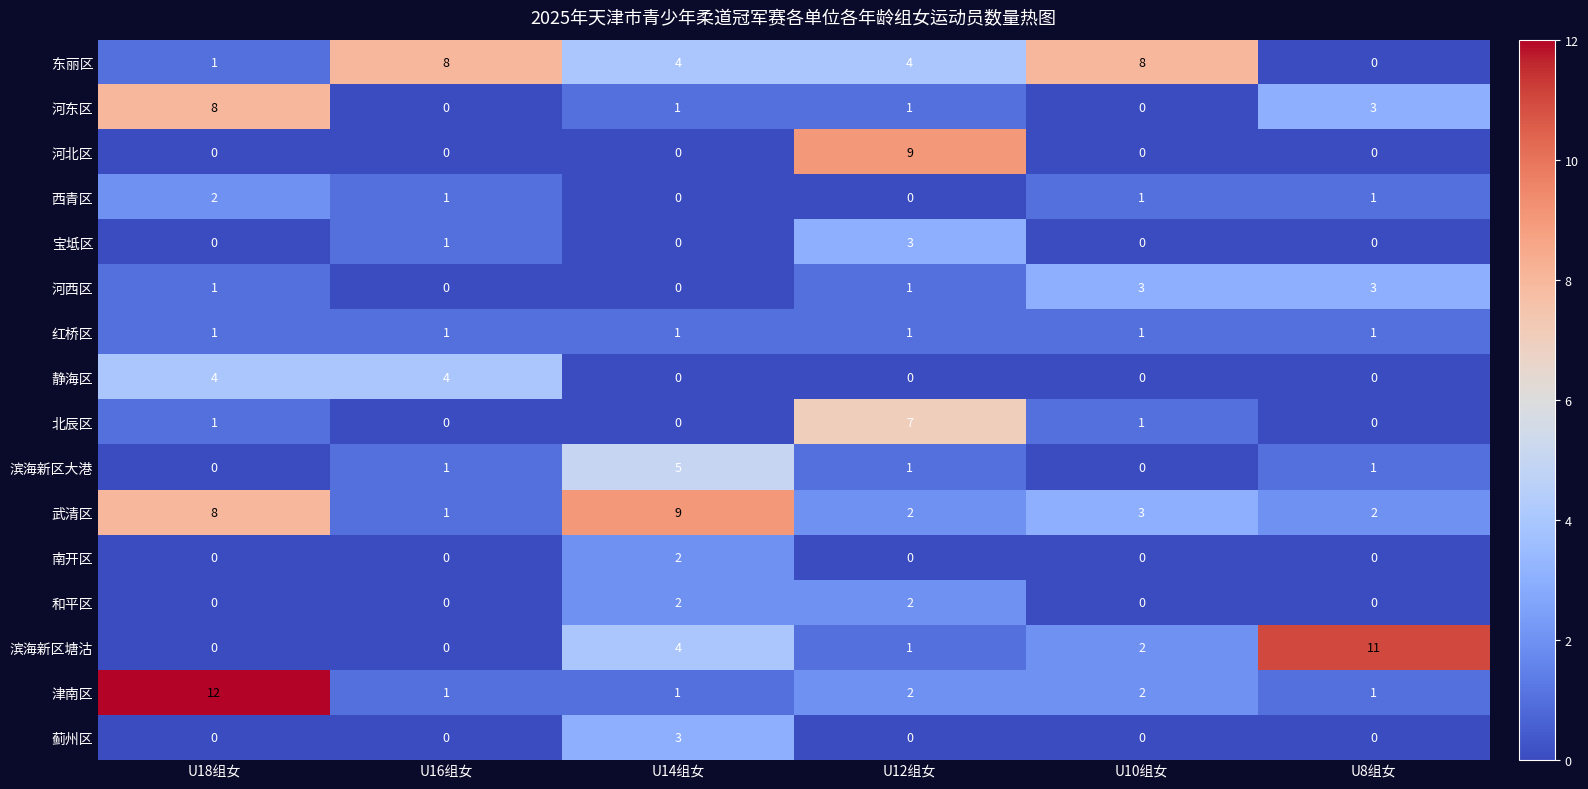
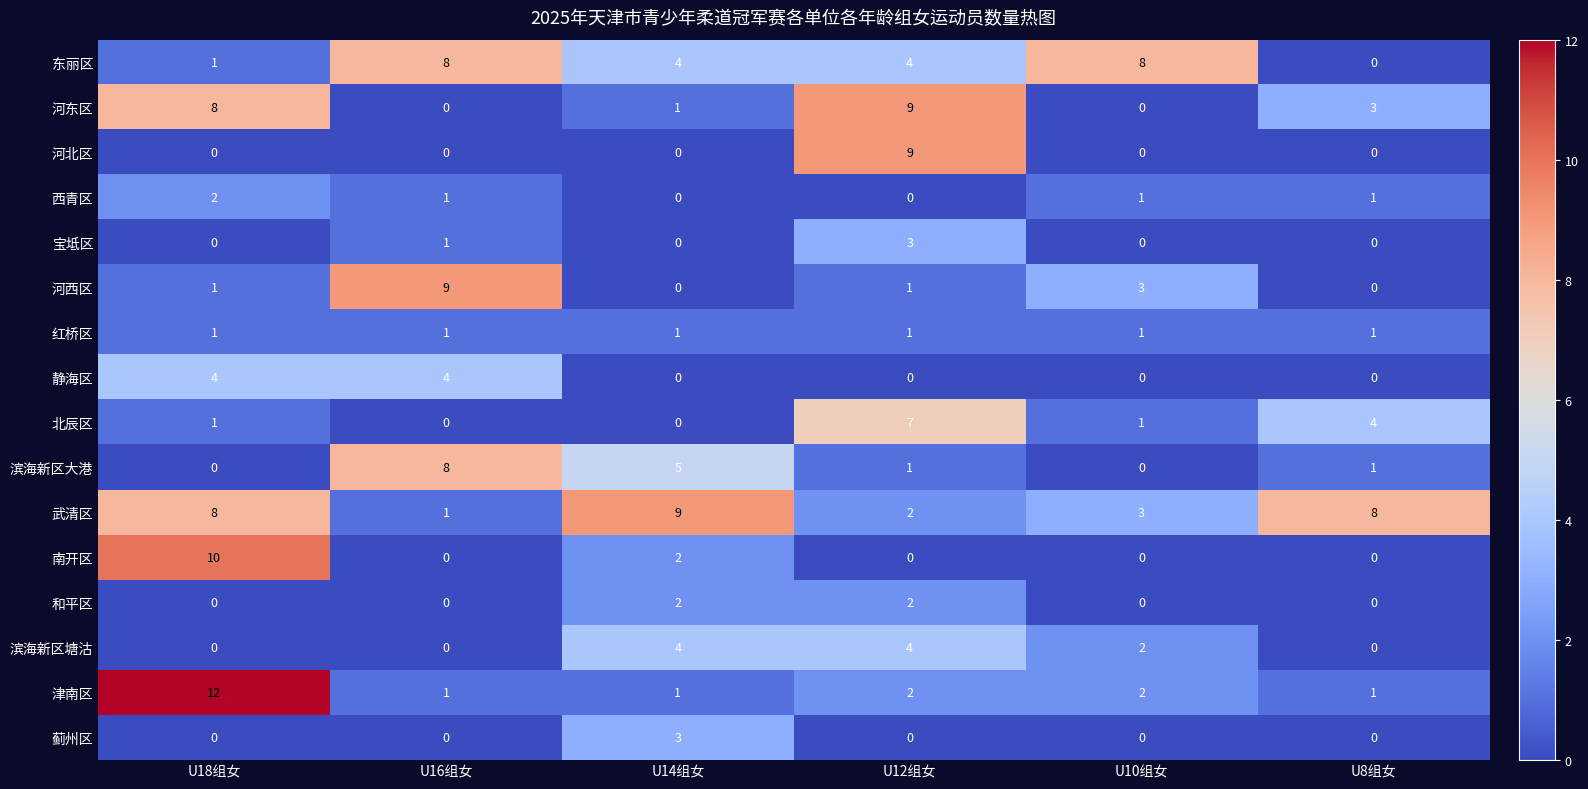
  {
    "东丽区": {
      "U18组女": 1,
      "U16组女": 8,
      "U14组女": 4,
      "U12组女": 4,
      "U10组女": 8,
      "U8组女": 0
    },
    "河东区": {
      "U18组女": 8,
      "U16组女": 0,
      "U14组女": 1,
-     "U12组女": 1,
+     "U12组女": 9,
      "U10组女": 0,
      "U8组女": 3
    },
    "河北区": {
      "U18组女": 0,
      "U16组女": 0,
      "U14组女": 0,
      "U12组女": 9,
      "U10组女": 0,
      "U8组女": 0
    },
    "西青区": {
      "U18组女": 2,
      "U16组女": 1,
      "U14组女": 0,
      "U12组女": 0,
      "U10组女": 1,
      "U8组女": 1
    },
    "宝坻区": {
      "U18组女": 0,
      "U16组女": 1,
      "U14组女": 0,
      "U12组女": 3,
      "U10组女": 0,
      "U8组女": 0
    },
    "河西区": {
      "U18组女": 1,
-     "U16组女": 0,
+     "U16组女": 9,
      "U14组女": 0,
      "U12组女": 1,
      "U10组女": 3,
-     "U8组女": 3
+     "U8组女": 0
    },
    "红桥区": {
      "U18组女": 1,
      "U16组女": 1,
      "U14组女": 1,
      "U12组女": 1,
      "U10组女": 1,
      "U8组女": 1
    },
    "静海区": {
      "U18组女": 4,
      "U16组女": 4,
      "U14组女": 0,
      "U12组女": 0,
      "U10组女": 0,
      "U8组女": 0
    },
    "北辰区": {
      "U18组女": 1,
      "U16组女": 0,
      "U14组女": 0,
      "U12组女": 7,
      "U10组女": 1,
-     "U8组女": 0
+     "U8组女": 4
    },
    "滨海新区大港": {
      "U18组女": 0,
-     "U16组女": 1,
+     "U16组女": 8,
      "U14组女": 5,
      "U12组女": 1,
      "U10组女": 0,
      "U8组女": 1
    },
    "武清区": {
      "U18组女": 8,
      "U16组女": 1,
      "U14组女": 9,
      "U12组女": 2,
      "U10组女": 3,
-     "U8组女": 2
+     "U8组女": 8
    },
    "南开区": {
-     "U18组女": 0,
+     "U18组女": 10,
      "U16组女": 0,
      "U14组女": 2,
      "U12组女": 0,
      "U10组女": 0,
      "U8组女": 0
    },
    "和平区": {
      "U18组女": 0,
      "U16组女": 0,
      "U14组女": 2,
      "U12组女": 2,
      "U10组女": 0,
      "U8组女": 0
    },
    "滨海新区塘沽": {
      "U18组女": 0,
      "U16组女": 0,
      "U14组女": 4,
-     "U12组女": 1,
+     "U12组女": 4,
      "U10组女": 2,
-     "U8组女": 11
+     "U8组女": 0
    },
    "津南区": {
      "U18组女": 12,
      "U16组女": 1,
      "U14组女": 1,
      "U12组女": 2,
      "U10组女": 2,
      "U8组女": 1
    },
    "蓟州区": {
      "U18组女": 0,
      "U16组女": 0,
      "U14组女": 3,
      "U12组女": 0,
      "U10组女": 0,
      "U8组女": 0
    }
  }
